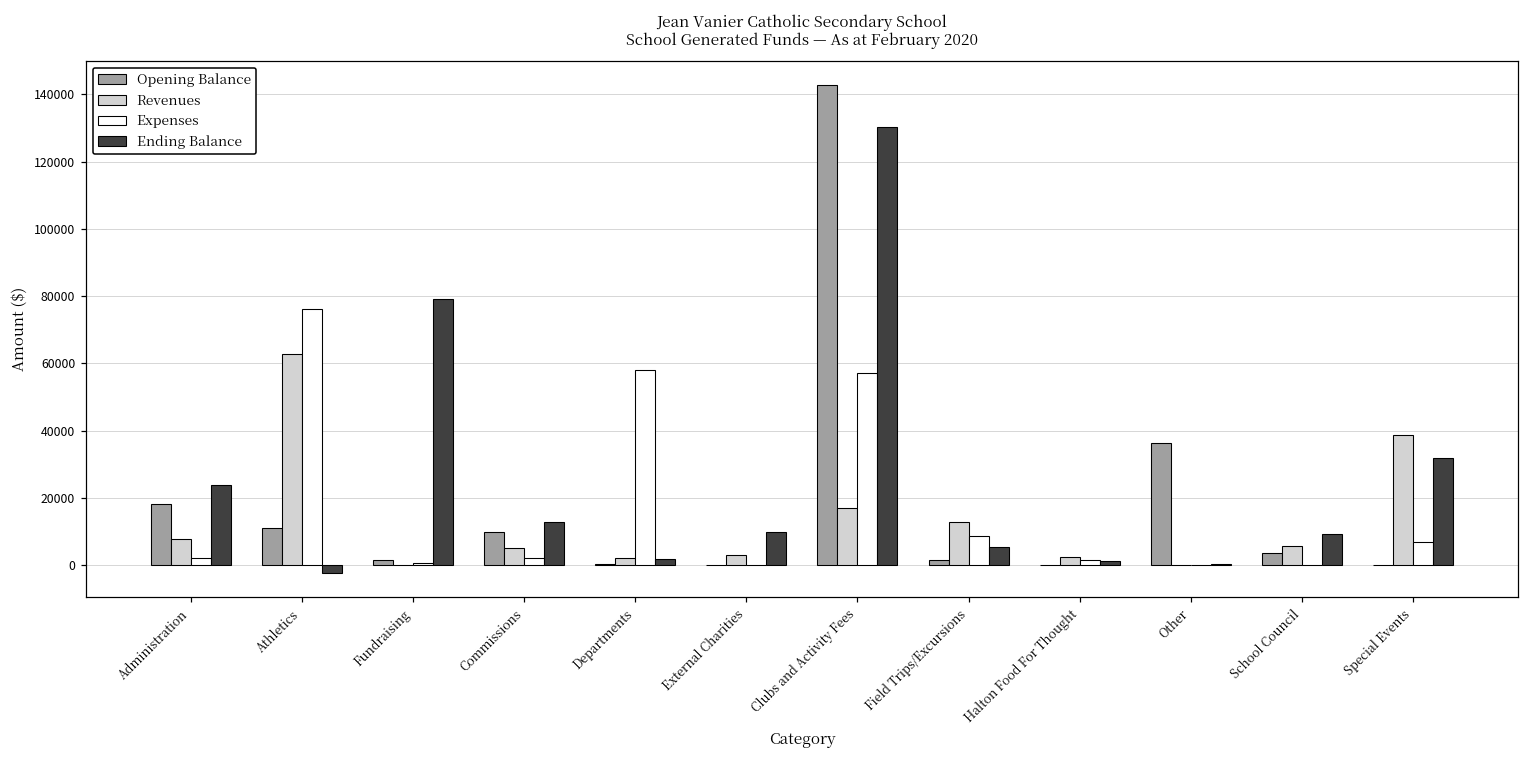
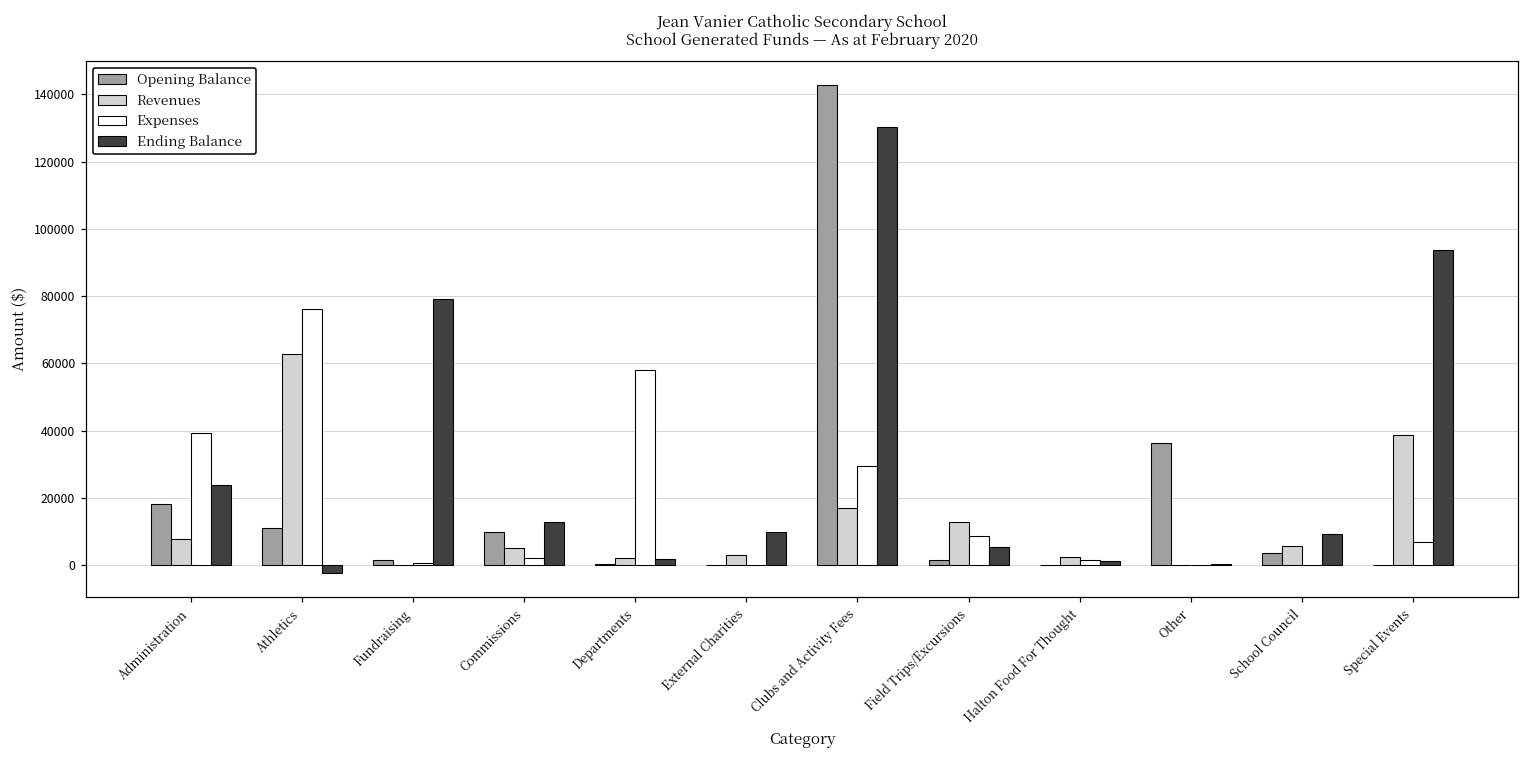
  {
    "Opening Balance": {
      "Administration": 18000,
      "Athletics": 11000,
      "Fundraising": 2000,
      "Commissions": 10000,
      "Clubs and Activity Fees": 143000,
      "Field Trips/Excursions": 1000,
      "Other": 36000,
      "School Council": 4000
    },
    "Revenues": {
      "Administration": 8000,
      "Athletics": 63000,
      "Commissions": 5000,
      "Departments": 2000,
      "External Charities": 3000,
      "Clubs and Activity Fees": 17000,
      "Field Trips/Excursions": 13000,
      "Halton Food For Thought": 3000,
      "Other": 0,
      "School Council": 6000,
      "Special Events": 39000
    },
    "Expenses": {
-     "Administration": 2000,
+     "Administration": 39000,
      "Athletics": 76000,
      "Commissions": 2000,
      "Departments": 58000,
-     "Clubs and Activity Fees": 57000,
+     "Clubs and Activity Fees": 29000,
      "Field Trips/Excursions": 9000,
      "Halton Food For Thought": 2000,
      "School Council": 0,
      "Special Events": 7000
    },
    "Ending Balance": {
      "Administration": 24000,
      "Athletics": -2000,
      "Fundraising": 79000,
      "Commissions": 13000,
      "Departments": 2000,
      "External Charities": 10000,
      "Clubs and Activity Fees": 130000,
      "Field Trips/Excursions": 5000,
      "Halton Food For Thought": 1000,
      "School Council": 9000,
-     "Special Events": 32000
+     "Special Events": 94000
    }
  }
